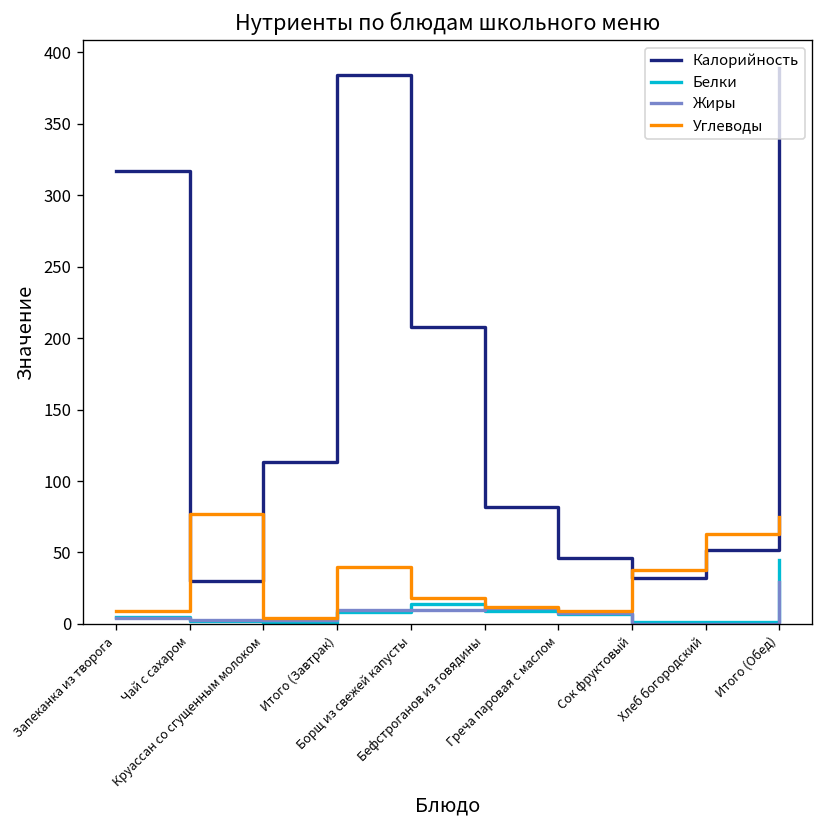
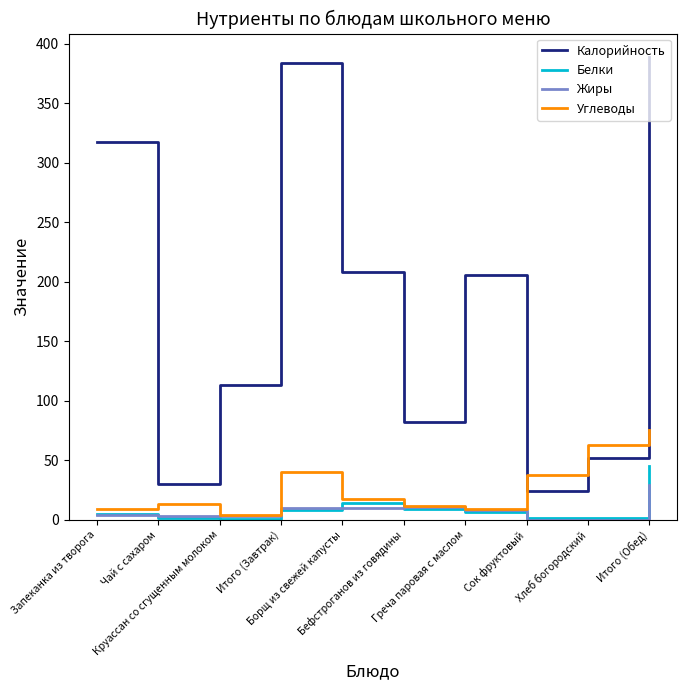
  {
    "Калорийность": {
      "Запеканка из творога": 317,
      "Чай с сахаром": 30,
      "Круассан со сгущенным молоком": 113,
      "Итого (Завтрак)": 384,
      "Борщ из свежей капусты": 208,
      "Бефстроганов из говядины": 82,
-     "Греча паровая с маслом": 46,
-     "Сок фруктовый": 32,
+     "Греча паровая с маслом": 206,
+     "Сок фруктовый": 24,
      "Хлеб богородский": 52
    },
    "Белки": {
      "Борщ из свежей капусты": 14,
      "Итого (Обед)": 45
    },
    "Жиры": {
      "Борщ из свежей капусты": 10,
      "Итого (Обед)": 30
    },
    "Углеводы": {
      "Запеканка из творога": 9,
-     "Чай с сахаром": 77,
+     "Чай с сахаром": 13,
      "Итого (Завтрак)": 40,
      "Борщ из свежей капусты": 18,
      "Сок фруктовый": 38,
      "Хлеб богородский": 63,
      "Итого (Обед)": 75
    }
  }
